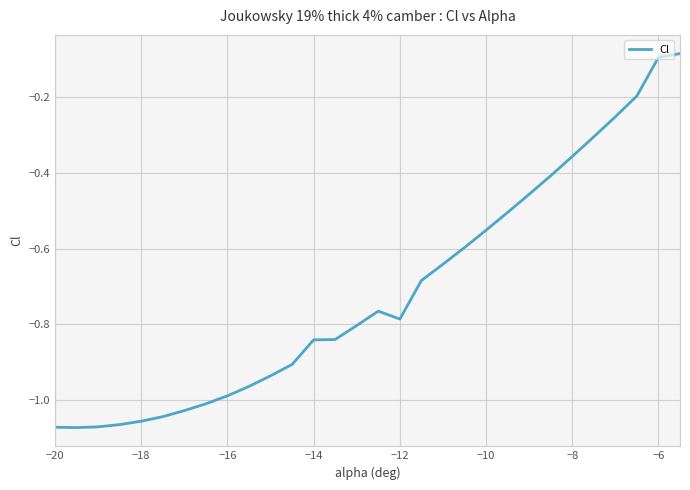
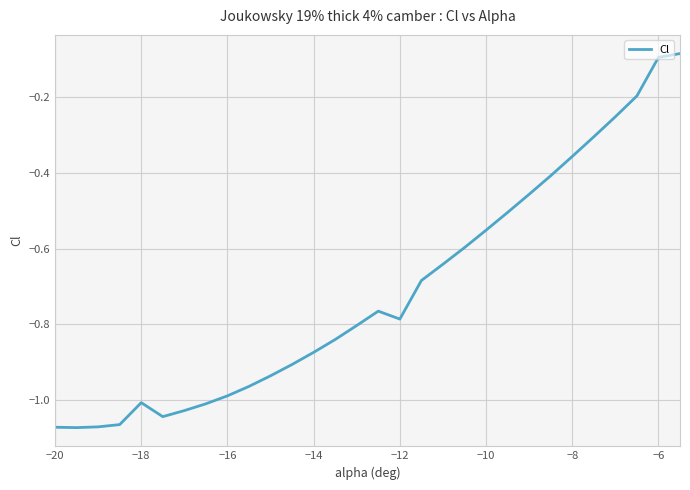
  {
    "−20": -1.07,
-   "−18": -1.06,
+   "−18": -1.01,
    "−16": -0.99,
-   "−14": -0.84,
+   "−14": -0.87,
    "−12": -0.79,
    "−10": -0.55,
    "−8": -0.36
  }
